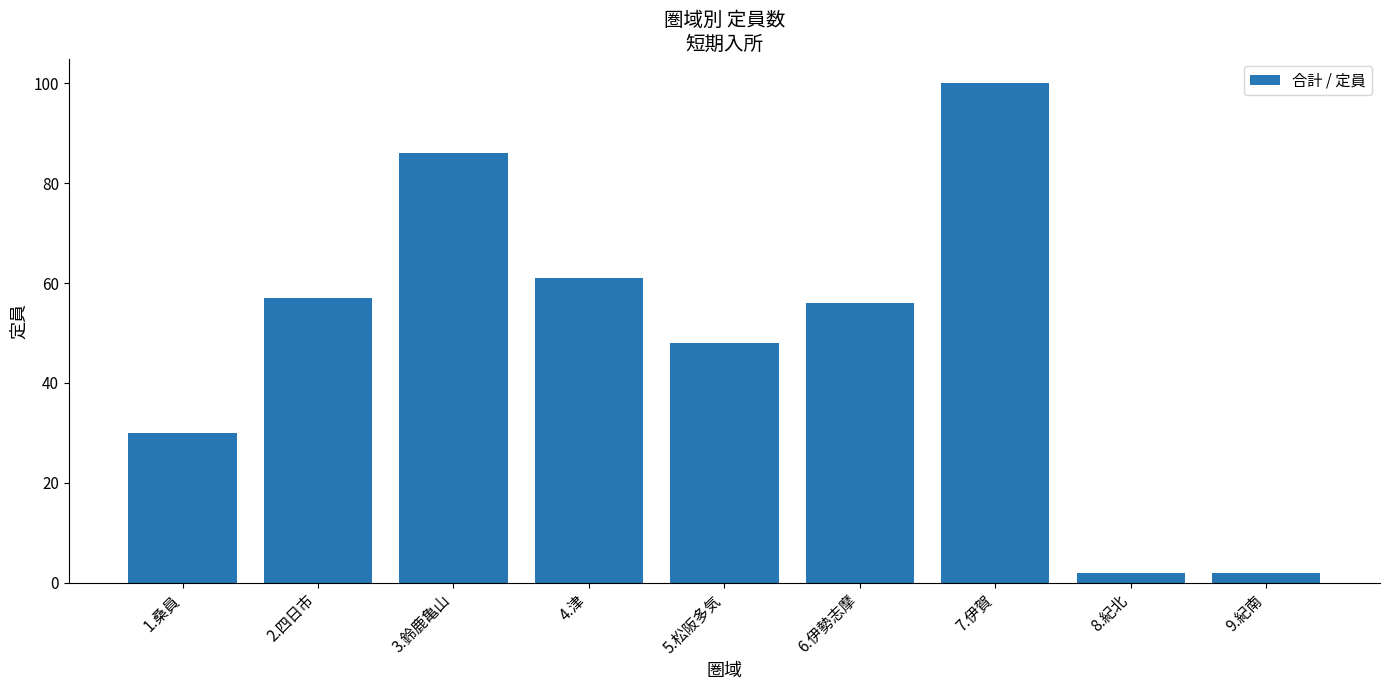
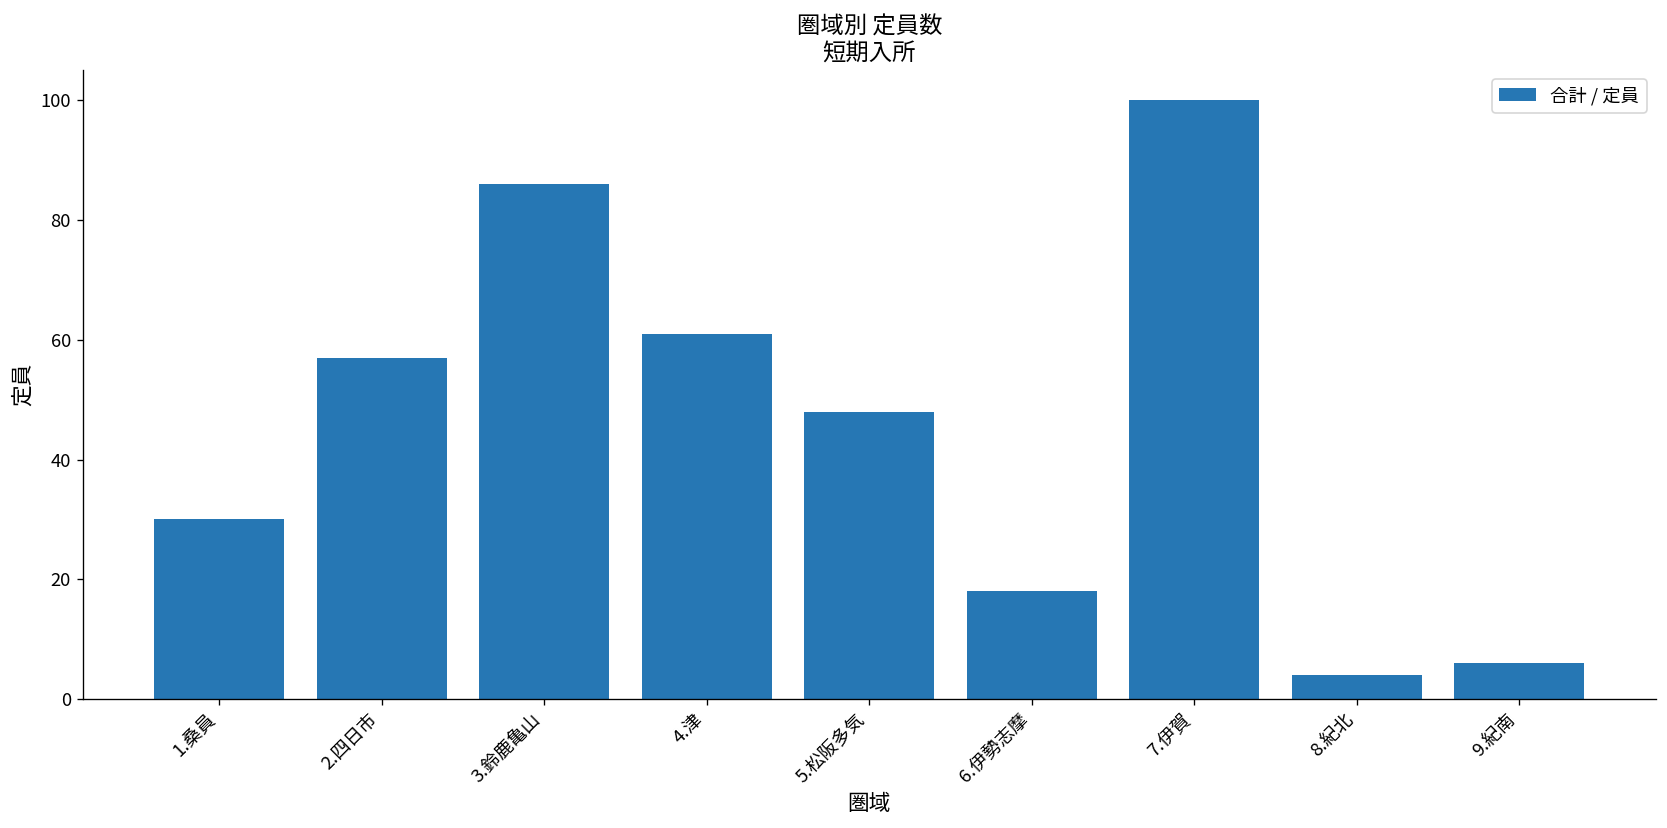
  {
    "1.桑員": 30,
    "2.四日市": 57,
    "3.鈴鹿亀山": 86,
    "4.津": 61,
    "5.松阪多気": 48,
-   "6.伊勢志摩": 56,
+   "6.伊勢志摩": 18,
    "7.伊賀": 100,
-   "8.紀北": 2,
-   "9.紀南": 2
+   "8.紀北": 4,
+   "9.紀南": 6
  }
